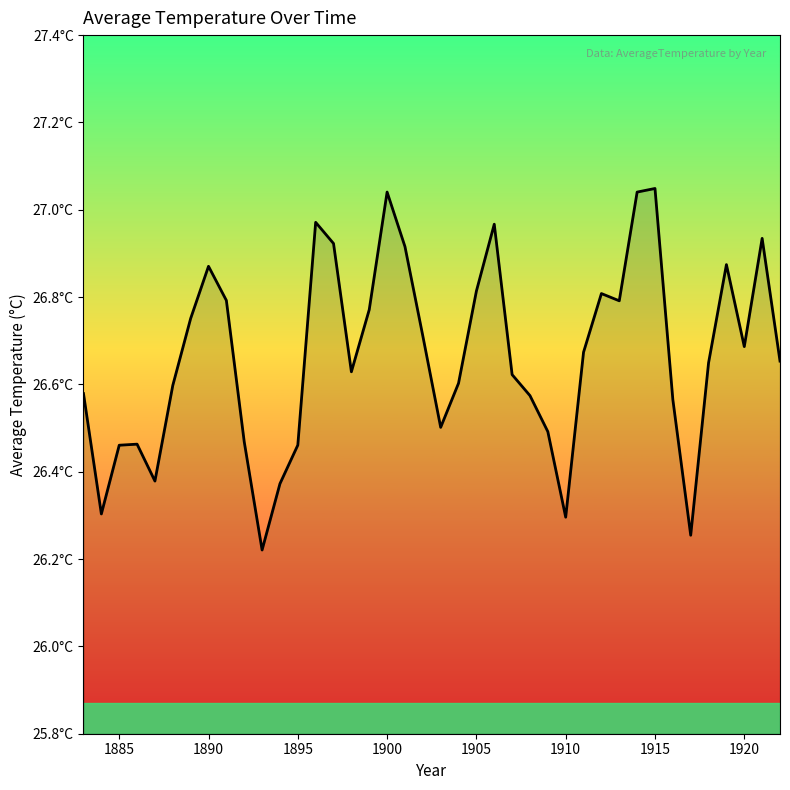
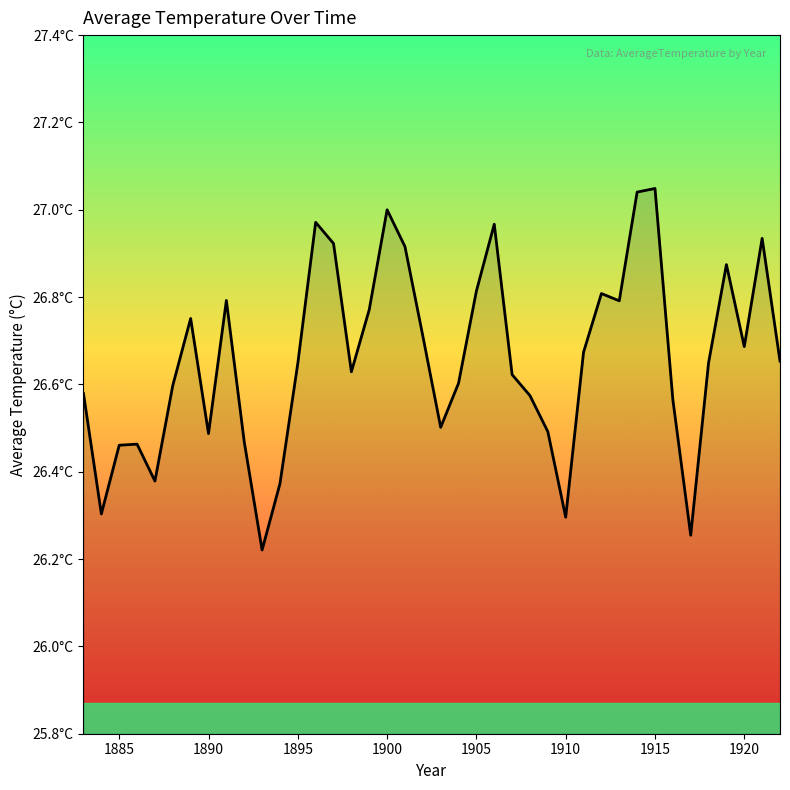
  {
    "1885": "26.46°C",
-   "1890": "26.87°C",
-   "1895": "26.46°C",
-   "1900": "27.04°C",
+   "1890": "26.49°C",
+   "1895": "26.65°C",
+   "1900": "27.00°C",
    "1905": "26.81°C",
    "1910": "26.30°C",
    "1915": "27.05°C",
    "1920": "26.69°C"
  }
